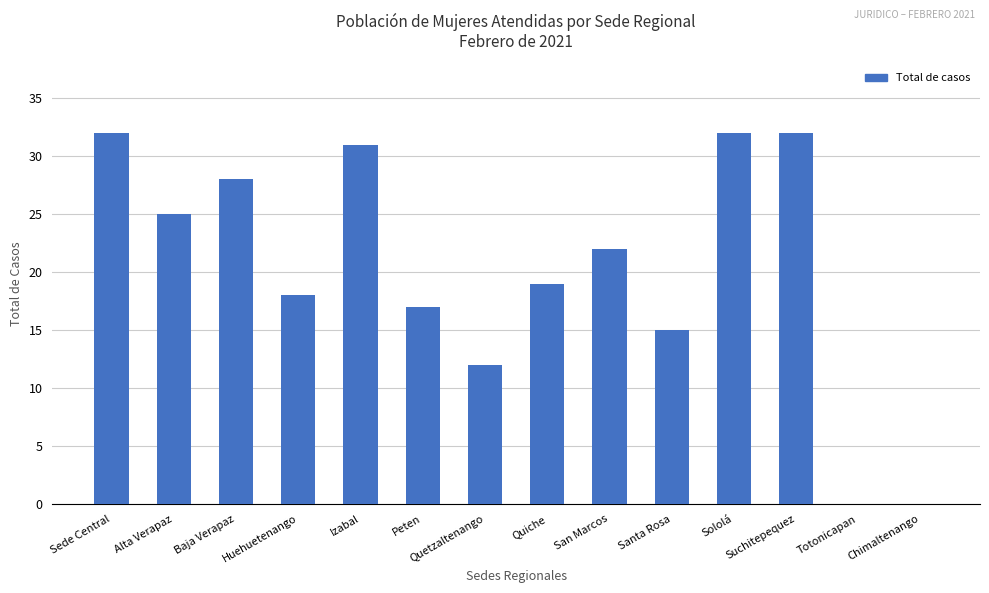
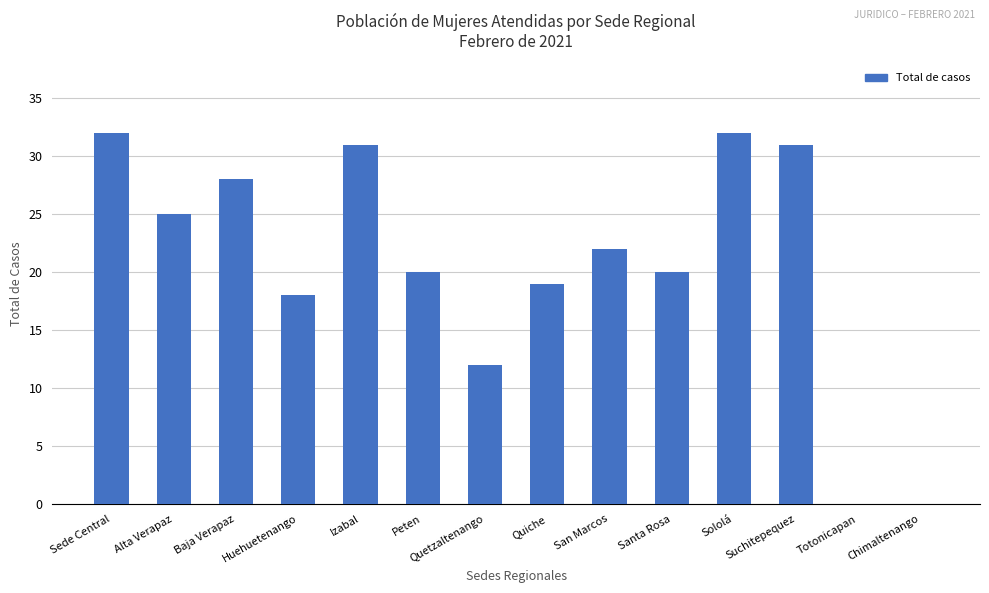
  {
    "Sede Central": 32,
    "Alta Verapaz": 25,
    "Baja Verapaz": 28,
    "Huehuetenango": 18,
    "Izabal": 31,
-   "Peten": 17,
+   "Peten": 20,
    "Quetzaltenango": 12,
    "Quiche": 19,
    "San Marcos": 22,
-   "Santa Rosa": 15,
+   "Santa Rosa": 20,
    "Sololá": 32,
-   "Suchitepequez": 32,
+   "Suchitepequez": 31,
    "Totonicapan": 0,
    "Chimaltenango": 0
  }
